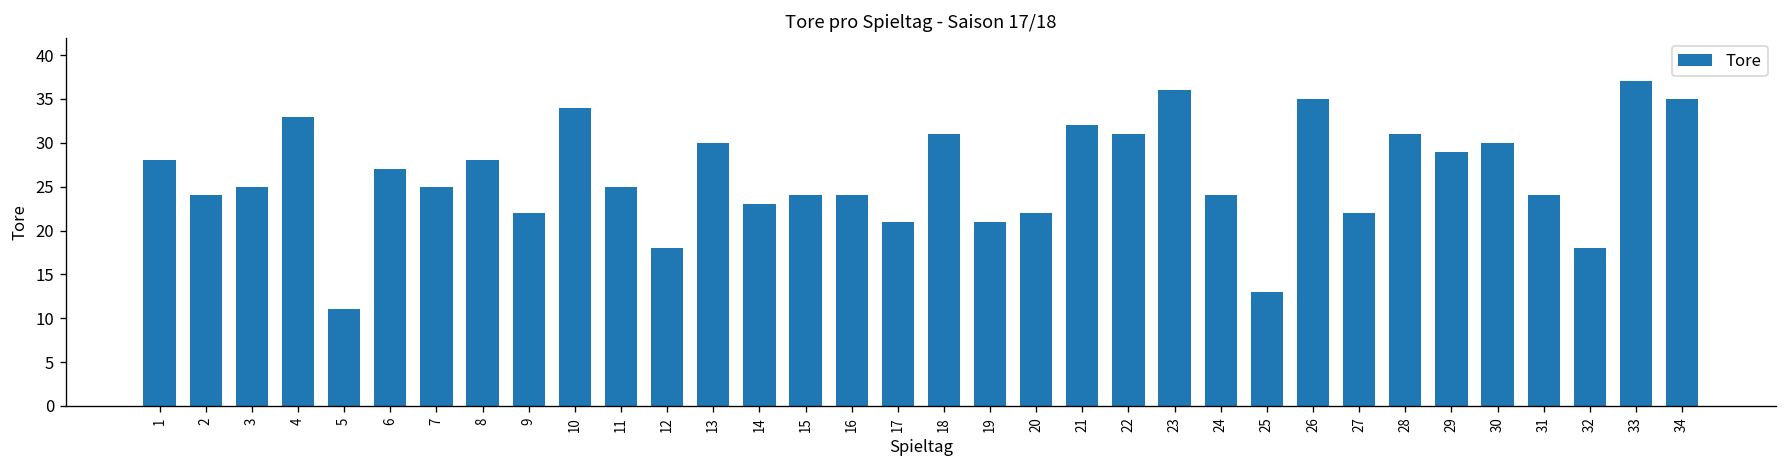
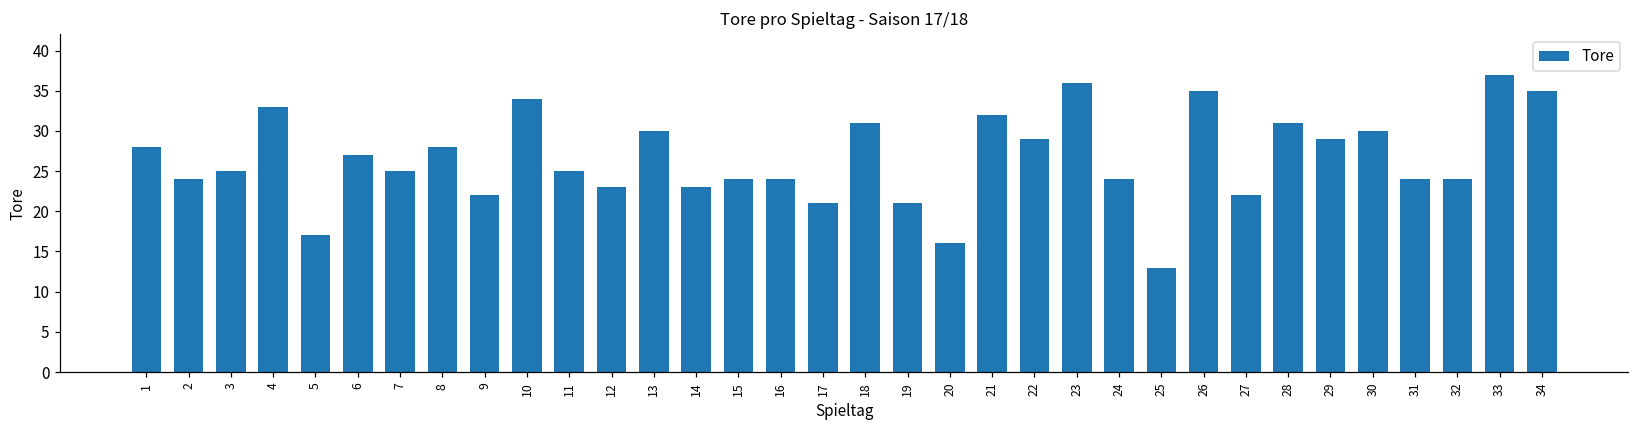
  {
    "1": 28,
    "2": 24,
    "3": 25,
    "4": 33,
-   "5": 11,
+   "5": 17,
    "6": 27,
    "7": 25,
    "8": 28,
    "9": 22,
    "10": 34,
    "11": 25,
-   "12": 18,
+   "12": 23,
    "13": 30,
    "14": 23,
    "15": 24,
    "16": 24,
    "17": 21,
    "18": 31,
    "19": 21,
-   "20": 22,
+   "20": 16,
    "21": 32,
-   "22": 31,
+   "22": 29,
    "23": 36,
    "24": 24,
    "25": 13,
    "26": 35,
    "27": 22,
    "28": 31,
    "29": 29,
    "30": 30,
    "31": 24,
-   "32": 18,
+   "32": 24,
    "33": 37,
    "34": 35
  }
